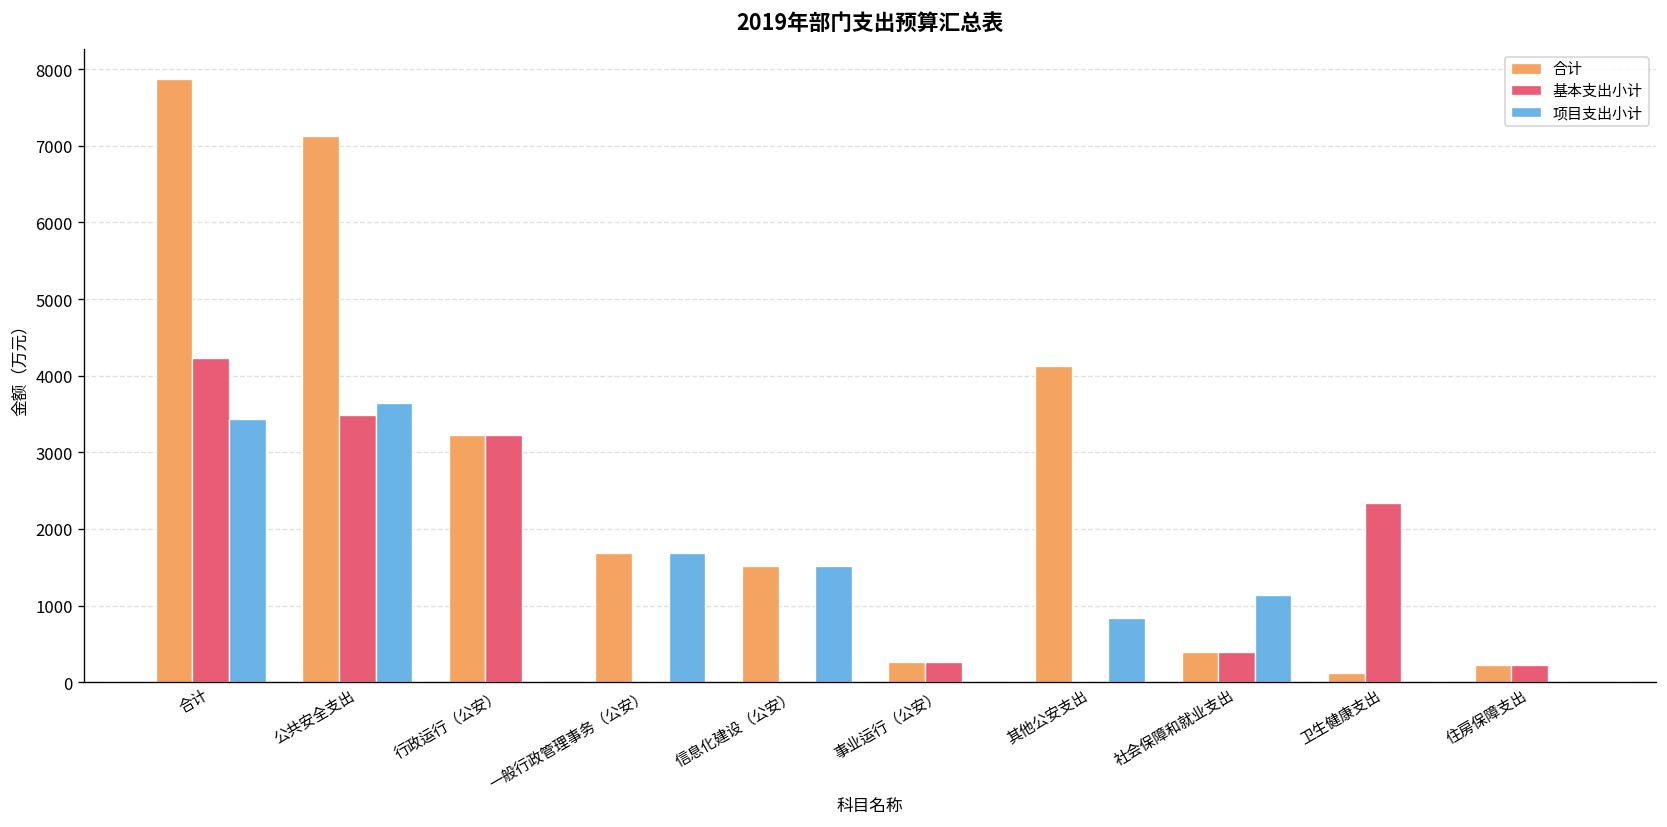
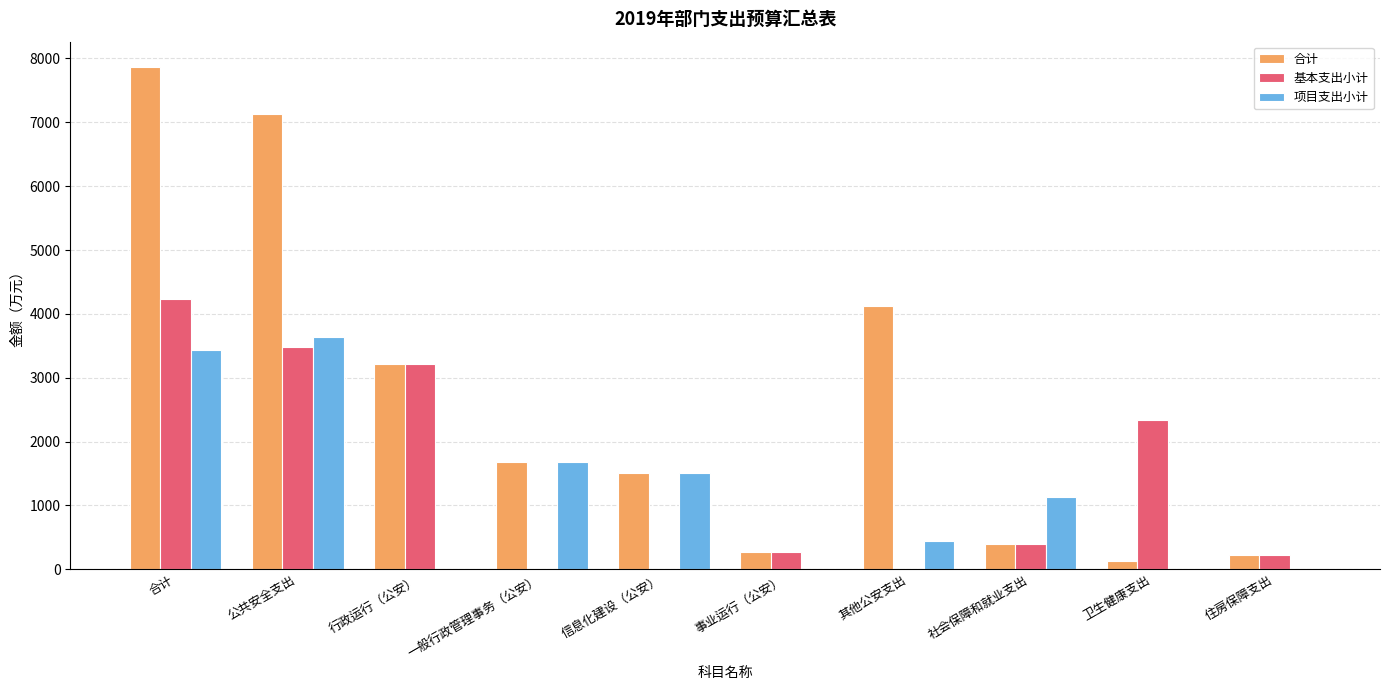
  {
    "合计": {
      "合计": 7900,
      "公共安全支出": 7100,
      "行政运行（公安）": 3200,
      "一般行政管理事务（公安）": 1700,
      "信息化建设（公安）": 1500,
      "事业运行（公安）": 300,
      "其他公安支出": 4100,
      "社会保障和就业支出": 400,
      "卫生健康支出": 100,
      "住房保障支出": 200
    },
    "基本支出小计": {
      "合计": 4200,
      "公共安全支出": 3500,
      "行政运行（公安）": 3200,
      "一般行政管理事务（公安）": 0,
      "信息化建设（公安）": 0,
      "事业运行（公安）": 300,
      "其他公安支出": 0,
      "社会保障和就业支出": 400,
      "卫生健康支出": 2300,
      "住房保障支出": 200
    },
    "项目支出小计": {
      "合计": 3400,
      "公共安全支出": 3600,
      "行政运行（公安）": 0,
      "一般行政管理事务（公安）": 1700,
      "信息化建设（公安）": 1500,
      "事业运行（公安）": 0,
-     "其他公安支出": 800,
+     "其他公安支出": 400,
      "社会保障和就业支出": 1100,
      "卫生健康支出": 0,
      "住房保障支出": 0
    }
  }
